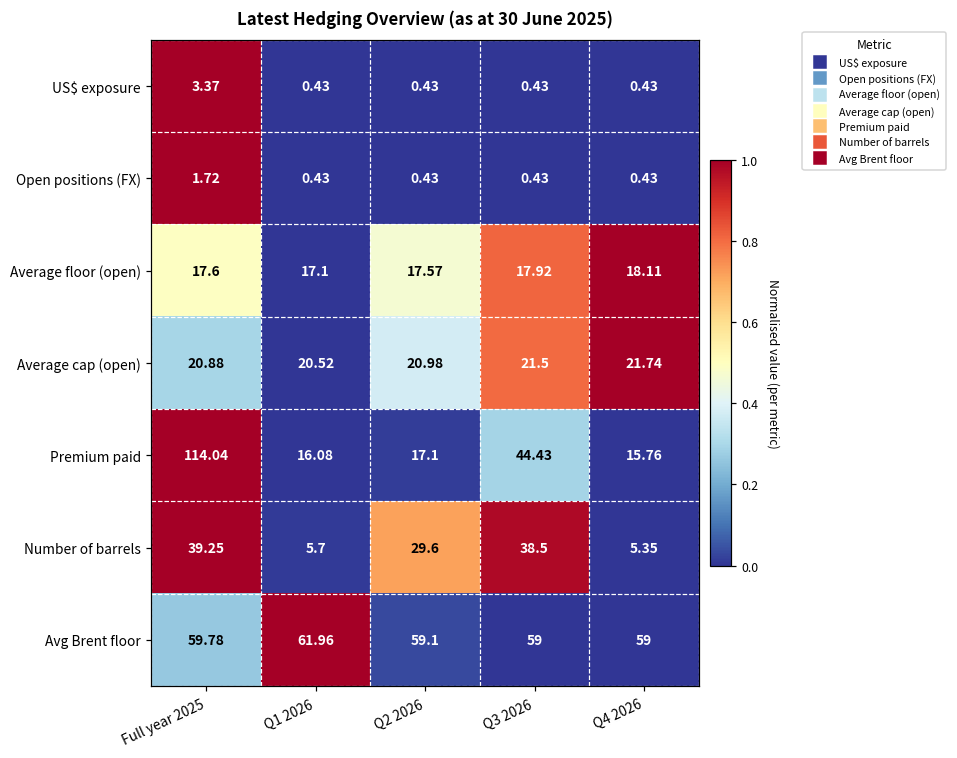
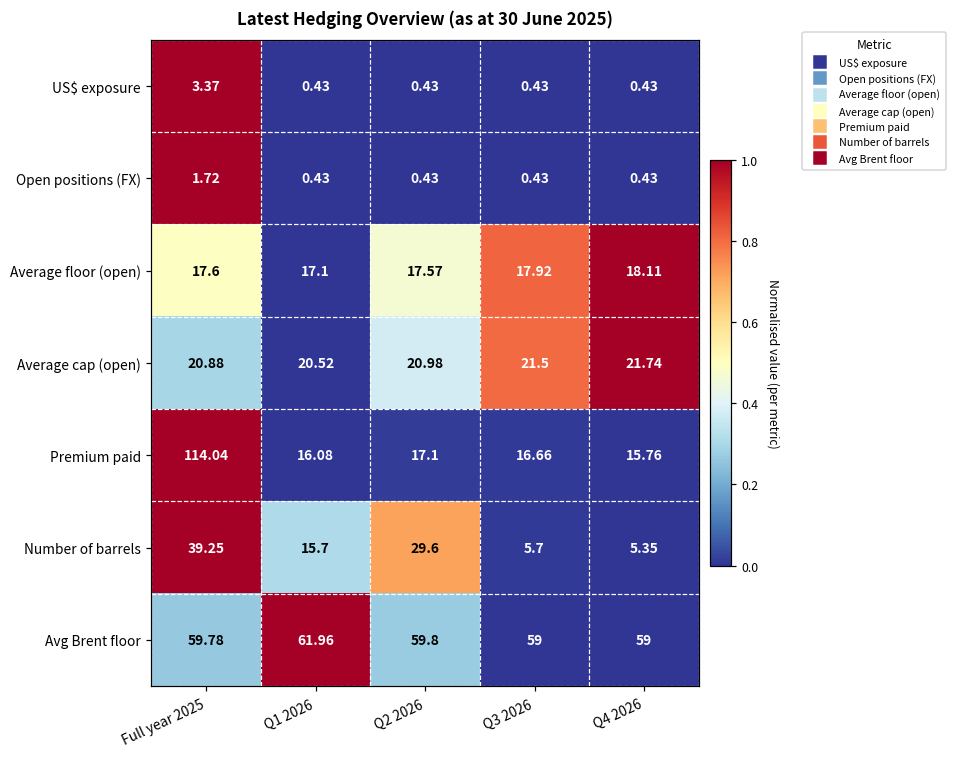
  {
    "US$ exposure": {
      "Full year 2025": 3.37,
      "Q1 2026": 0.43,
      "Q2 2026": 0.43,
      "Q3 2026": 0.43,
      "Q4 2026": 0.43
    },
    "Open positions (FX)": {
      "Full year 2025": 1.72,
      "Q1 2026": 0.43,
      "Q2 2026": 0.43,
      "Q3 2026": 0.43,
      "Q4 2026": 0.43
    },
    "Average floor (open)": {
      "Full year 2025": 17.6,
      "Q1 2026": 17.1,
      "Q2 2026": 17.57,
      "Q3 2026": 17.92,
      "Q4 2026": 18.11
    },
    "Average cap (open)": {
      "Full year 2025": 20.88,
      "Q1 2026": 20.52,
      "Q2 2026": 20.98,
      "Q3 2026": 21.5,
      "Q4 2026": 21.74
    },
    "Premium paid": {
      "Full year 2025": 114.04,
      "Q1 2026": 16.08,
      "Q2 2026": 17.1,
-     "Q3 2026": 44.43,
+     "Q3 2026": 16.66,
      "Q4 2026": 15.76
    },
    "Number of barrels": {
      "Full year 2025": 39.25,
-     "Q1 2026": 5.7,
+     "Q1 2026": 15.7,
      "Q2 2026": 29.6,
-     "Q3 2026": 38.5,
+     "Q3 2026": 5.7,
      "Q4 2026": 5.35
    },
    "Avg Brent floor": {
      "Full year 2025": 59.78,
      "Q1 2026": 61.96,
-     "Q2 2026": 59.1,
+     "Q2 2026": 59.8,
      "Q3 2026": 59,
      "Q4 2026": 59
    }
  }
